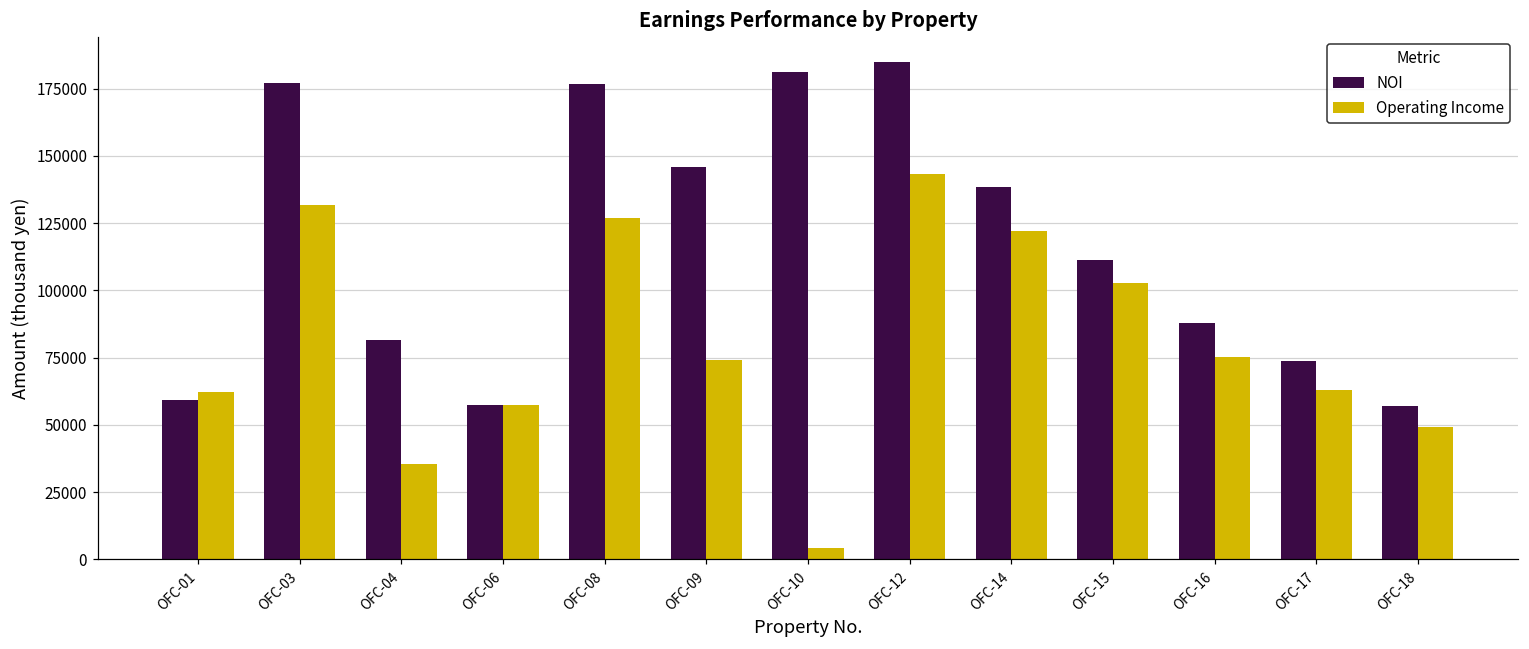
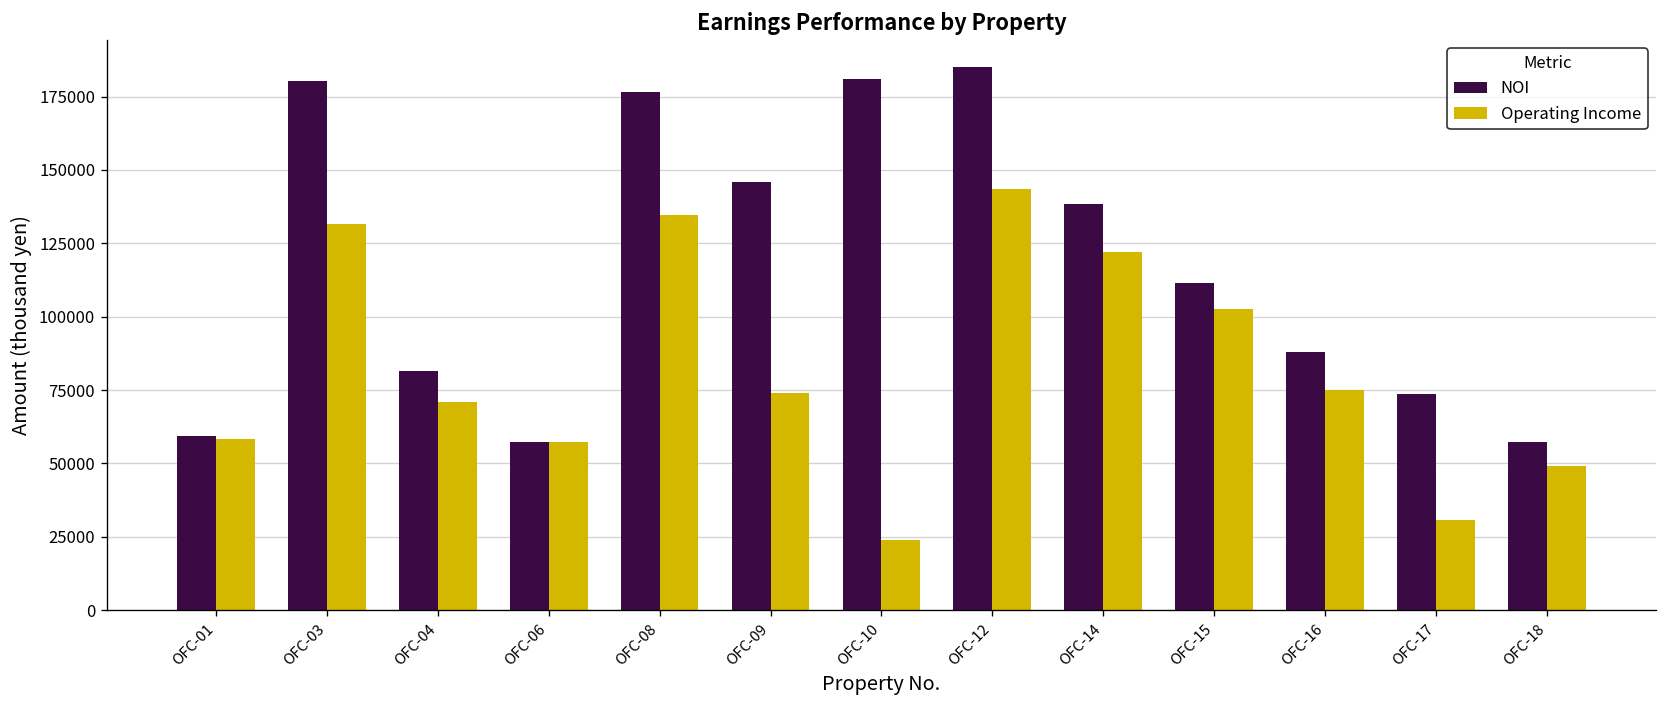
  {
    "NOI": {
      "OFC-01": 59000,
-     "OFC-03": 177000,
+     "OFC-03": 180000,
      "OFC-04": 81000,
      "OFC-06": 57000,
      "OFC-08": 177000,
      "OFC-09": 146000,
      "OFC-10": 181000,
      "OFC-12": 185000,
      "OFC-14": 138000,
      "OFC-15": 111000,
      "OFC-16": 88000,
      "OFC-17": 74000,
      "OFC-18": 57000
    },
    "Operating Income": {
-     "OFC-01": 62000,
+     "OFC-01": 58000,
      "OFC-03": 132000,
-     "OFC-04": 36000,
+     "OFC-04": 71000,
      "OFC-06": 57000,
-     "OFC-08": 127000,
+     "OFC-08": 135000,
      "OFC-09": 74000,
-     "OFC-10": 4000,
+     "OFC-10": 24000,
      "OFC-12": 143000,
      "OFC-14": 122000,
      "OFC-15": 103000,
      "OFC-16": 75000,
-     "OFC-17": 63000,
+     "OFC-17": 31000,
      "OFC-18": 49000
    }
  }
